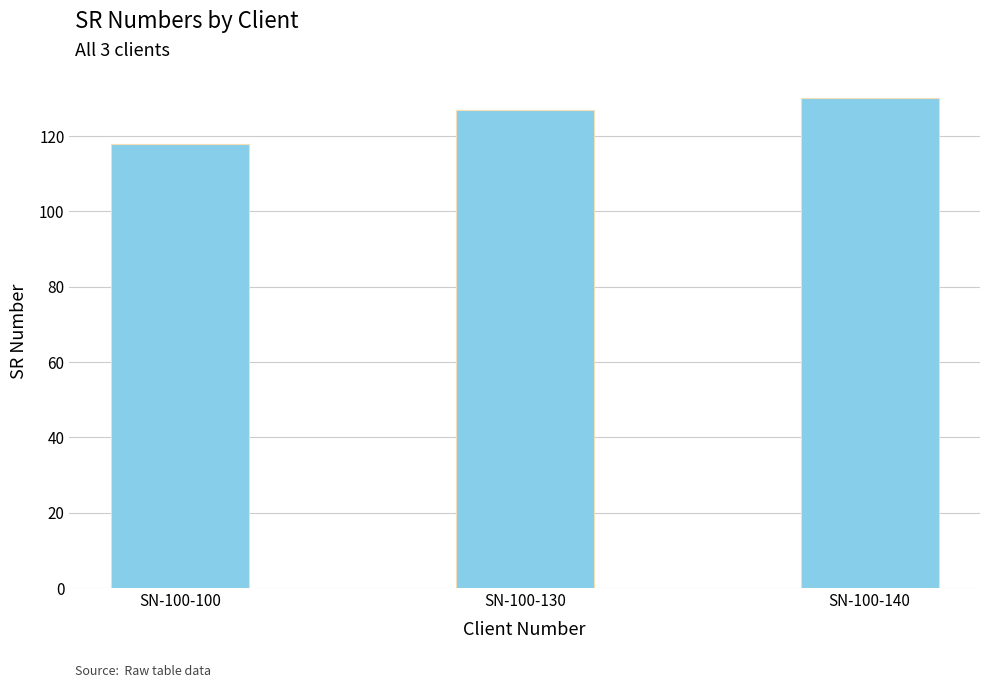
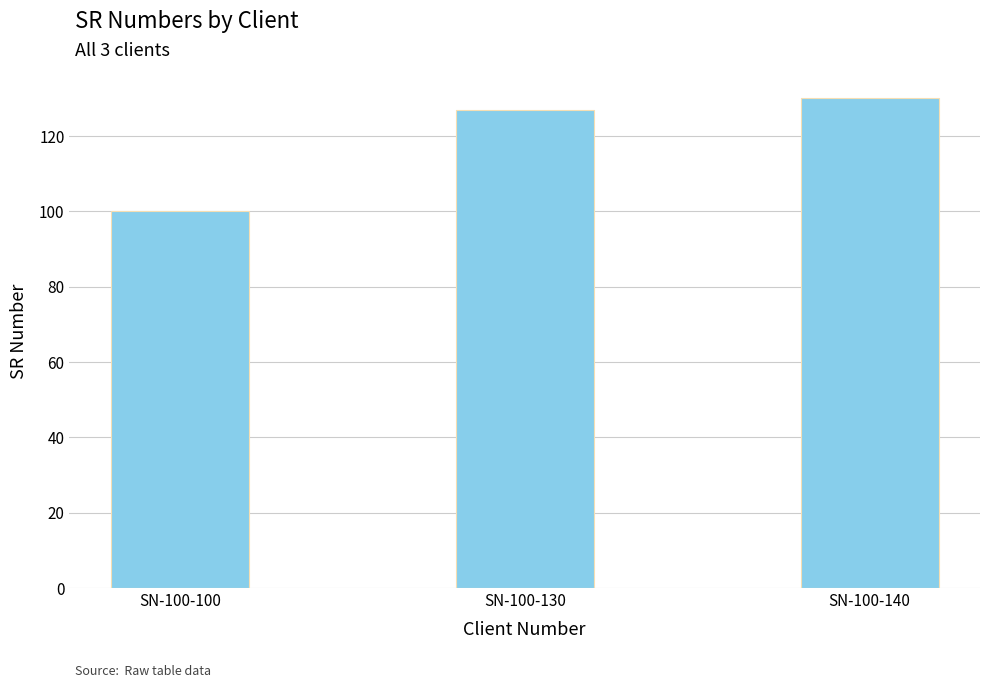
  {
-   "SN-100-100": 118,
+   "SN-100-100": 100,
    "SN-100-130": 127,
    "SN-100-140": 130
  }
